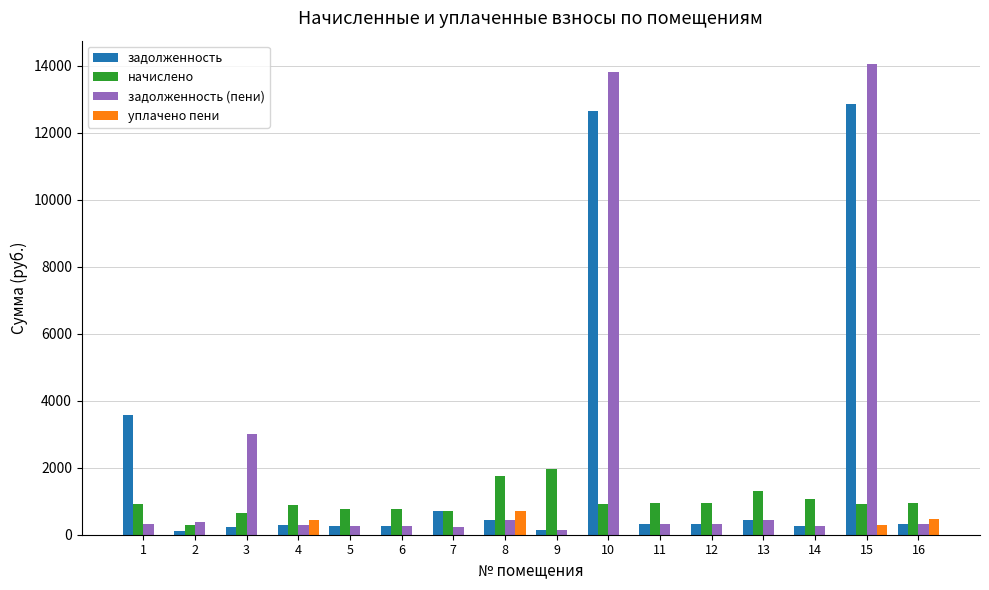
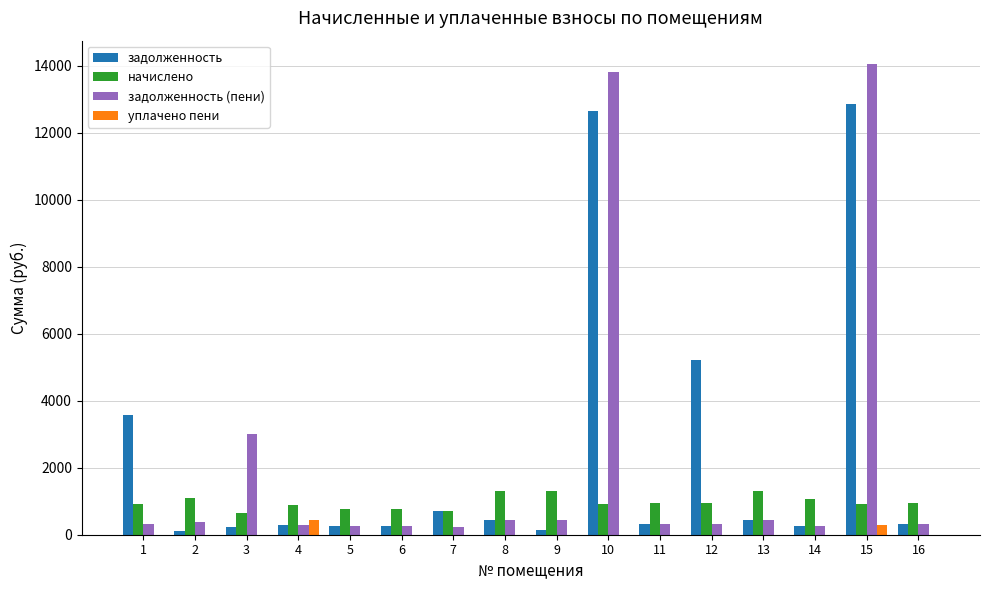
  {
    "задолженность": {
      "1": 3600,
      "2": 100,
      "3": 200,
      "4": 300,
      "5": 300,
      "6": 300,
      "7": 700,
      "8": 400,
      "9": 100,
      "10": 12700,
      "11": 300,
-     "12": 300,
+     "12": 5200,
      "13": 400,
      "14": 300,
      "15": 12900,
      "16": 300
    },
    "начислено": {
      "1": 900,
-     "2": 300,
+     "2": 1100,
      "3": 700,
      "4": 900,
      "5": 800,
      "6": 800,
      "7": 700,
-     "8": 1800,
-     "9": 2000,
+     "8": 1300,
+     "9": 1300,
      "10": 900,
      "11": 900,
      "12": 900,
      "13": 1300,
      "14": 1100,
      "15": 900,
      "16": 900
    },
    "задолженность (пени)": {
      "1": 300,
      "2": 400,
      "3": 3000,
      "4": 300,
      "5": 300,
      "6": 300,
      "7": 200,
      "8": 400,
-     "9": 100,
+     "9": 400,
      "10": 13800,
      "11": 300,
      "12": 300,
      "13": 400,
      "14": 300,
      "15": 14100,
      "16": 300
    },
    "уплачено пени": {
      "1": 0,
      "2": 0,
      "3": 0,
      "4": 500,
      "5": 0,
      "6": 0,
-     "8": 700,
+     "8": 0,
      "9": 0,
      "10": 0,
      "11": 0,
      "12": 0,
      "13": 0,
      "14": 0,
      "15": 300,
-     "16": 500
+     "16": 0
    }
  }
